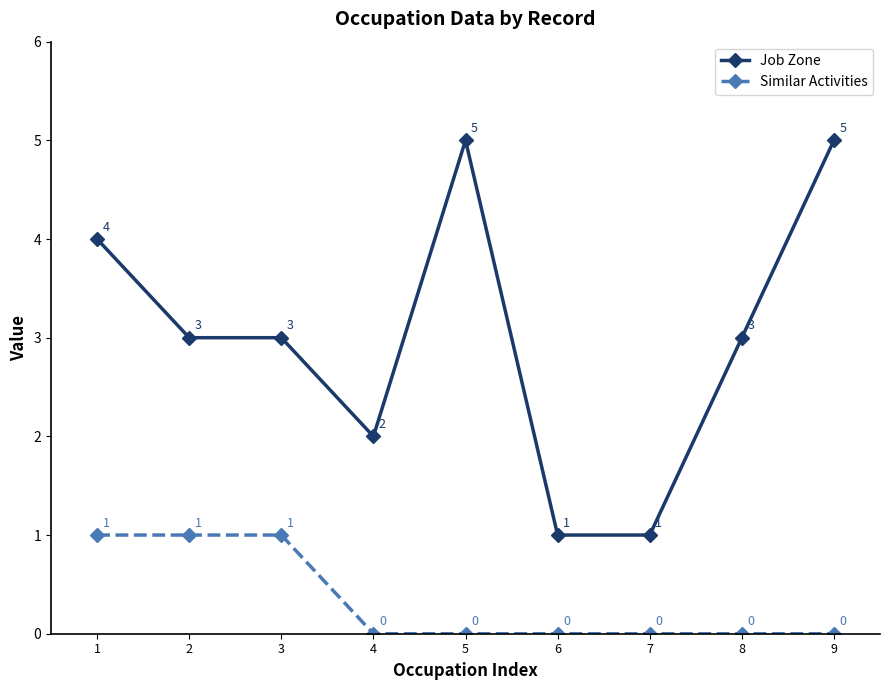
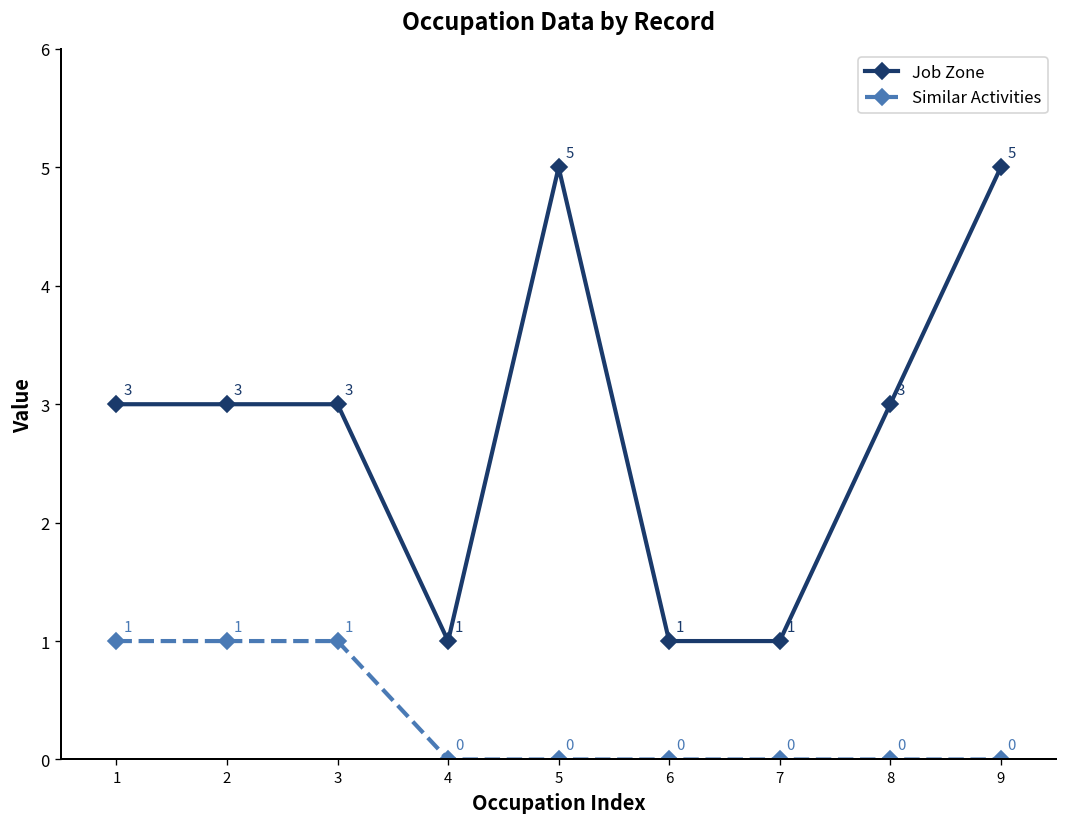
  {
    "Job Zone": {
-     "1": 4,
+     "1": 3,
      "2": 3,
      "3": 3,
-     "4": 2,
+     "4": 1,
      "5": 5,
      "6": 1,
      "7": 1,
      "8": 3,
      "9": 5
    },
    "Similar Activities": {
      "1": 1,
      "2": 1,
      "3": 1,
      "4": 0,
      "5": 0,
      "6": 0,
      "7": 0,
      "8": 0,
      "9": 0
    }
  }
